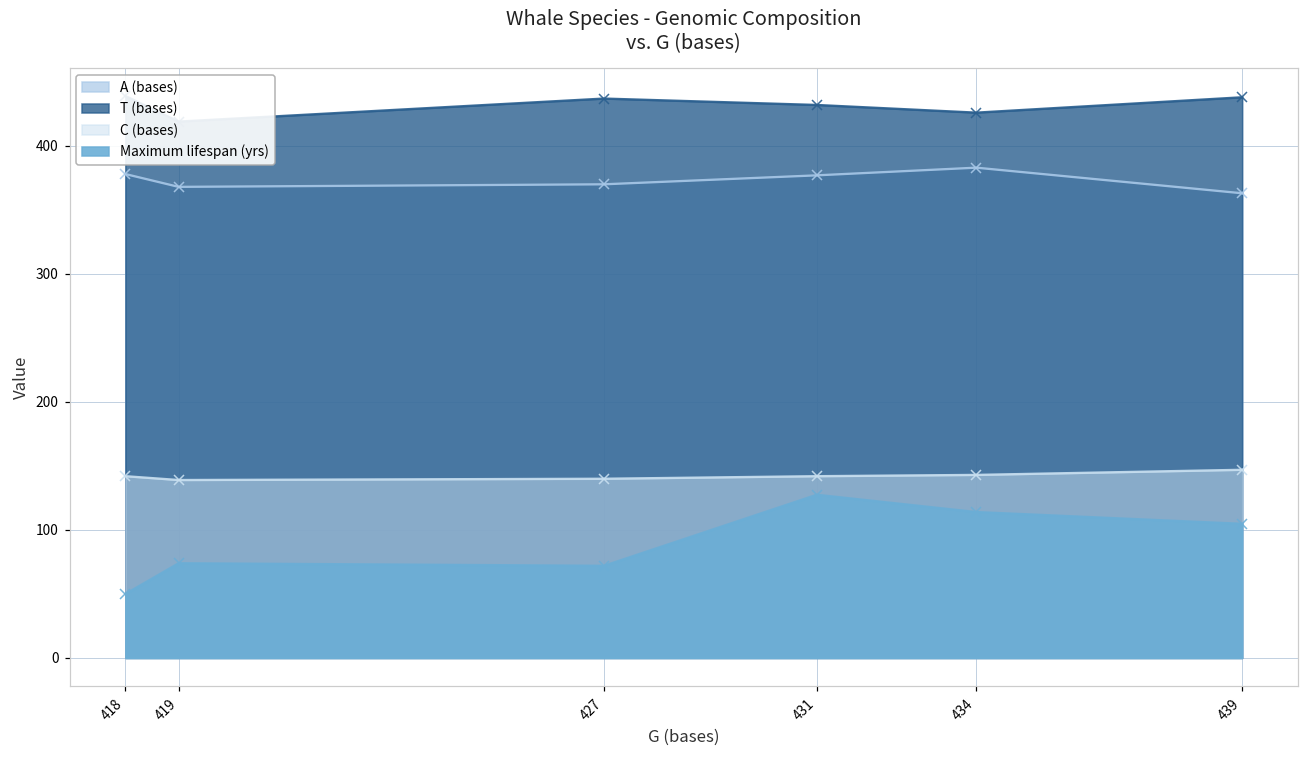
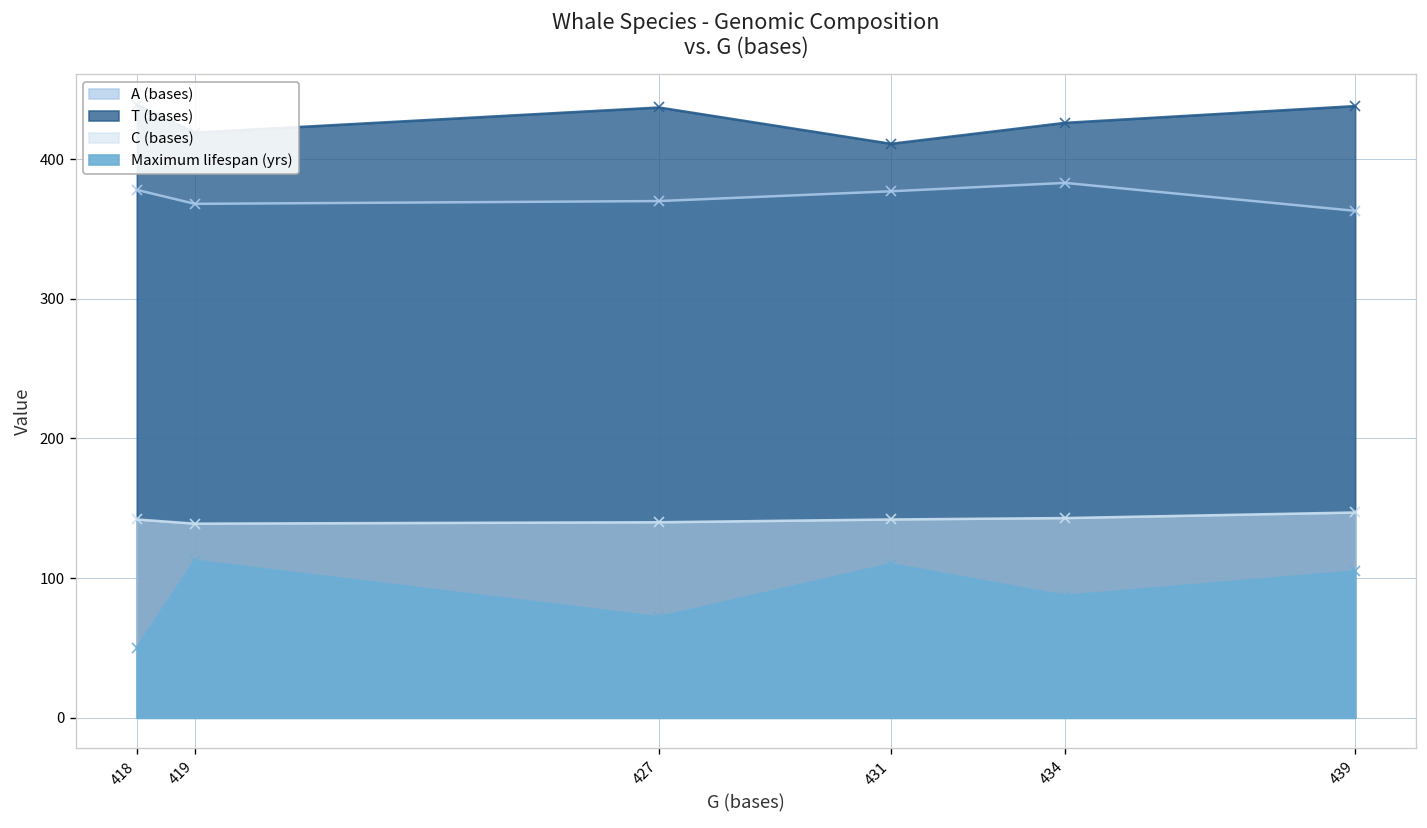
  {
    "T (bases)": {
      "427": 437,
-     "431": 432,
+     "431": 411,
      "434": 426,
      "439": 438
    },
    "Maximum lifespan (yrs)": {
      "418": 50,
-     "419": 74,
+     "419": 112,
      "427": 72,
-     "431": 128,
-     "434": 114,
+     "431": 110,
+     "434": 87,
      "439": 105
    }
  }
